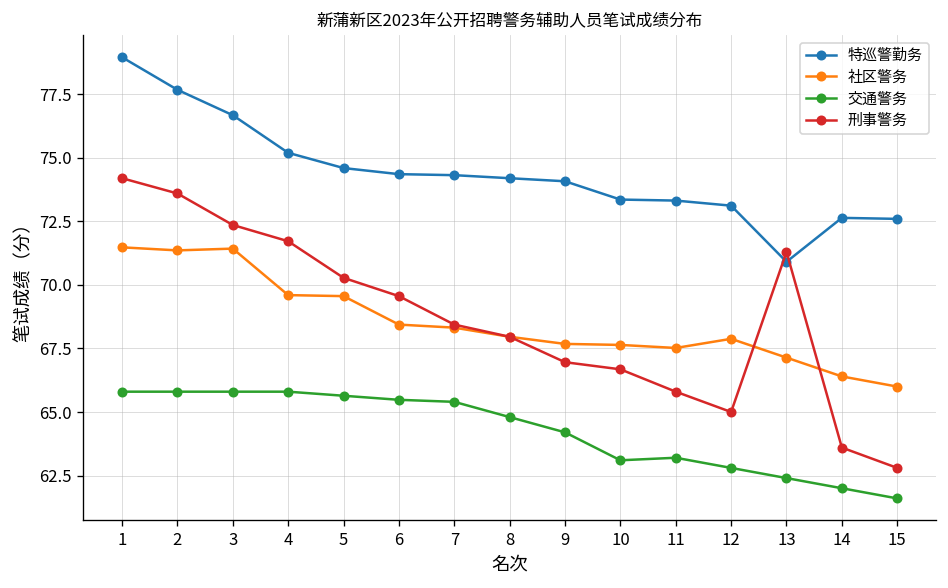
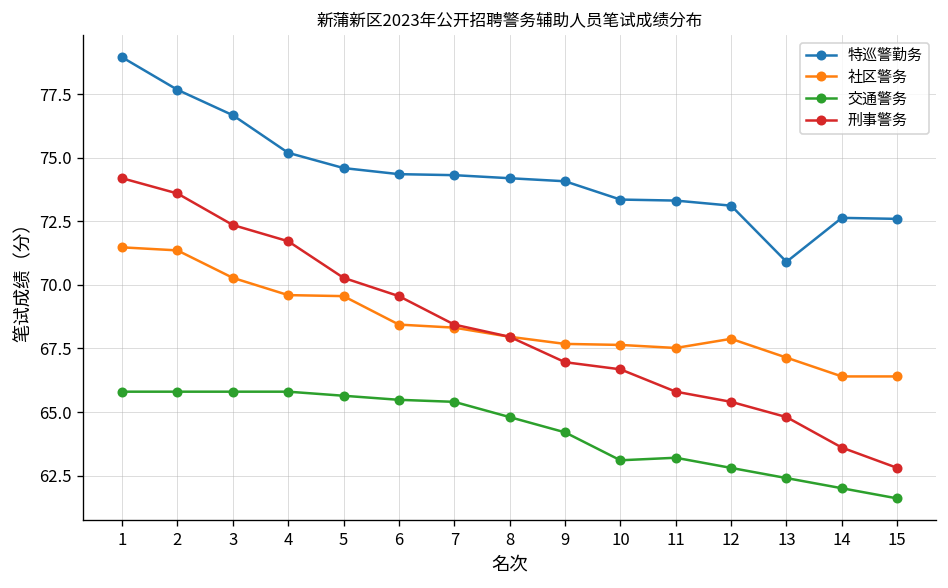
  {
    "特巡警勤务": {
      "1": 79.0,
      "2": 77.7,
      "3": 76.7,
      "4": 75.2,
      "5": 74.6,
      "6": 74.4,
      "7": 74.3,
      "8": 74.2,
      "9": 74.1,
      "10": 73.4,
      "11": 73.3,
      "12": 73.1,
      "13": 70.9,
      "14": 72.6,
      "15": 72.6
    },
    "社区警务": {
      "1": 71.5,
      "2": 71.4,
-     "3": 71.4,
+     "3": 70.3,
      "4": 69.6,
      "5": 69.6,
      "6": 68.4,
      "9": 67.7,
      "10": 67.6,
      "11": 67.5,
      "12": 67.9,
      "13": 67.1,
      "14": 66.4,
-     "15": 66.0
+     "15": 66.4
    },
    "交通警务": {
      "1": 65.8,
      "2": 65.8,
      "3": 65.8,
      "4": 65.8,
      "5": 65.6,
      "6": 65.5,
      "7": 65.4,
      "8": 64.8,
      "9": 64.2,
      "10": 63.1,
      "11": 63.2,
      "12": 62.8,
      "13": 62.4,
      "14": 62.0,
      "15": 61.6
    },
    "刑事警务": {
      "1": 74.2,
      "2": 73.6,
      "3": 72.4,
      "4": 71.7,
      "5": 70.3,
      "6": 69.6,
      "9": 67.0,
      "10": 66.7,
      "11": 65.8,
-     "12": 65.0,
-     "13": 71.3,
+     "12": 65.4,
+     "13": 64.8,
      "14": 63.6,
      "15": 62.8
    }
  }
